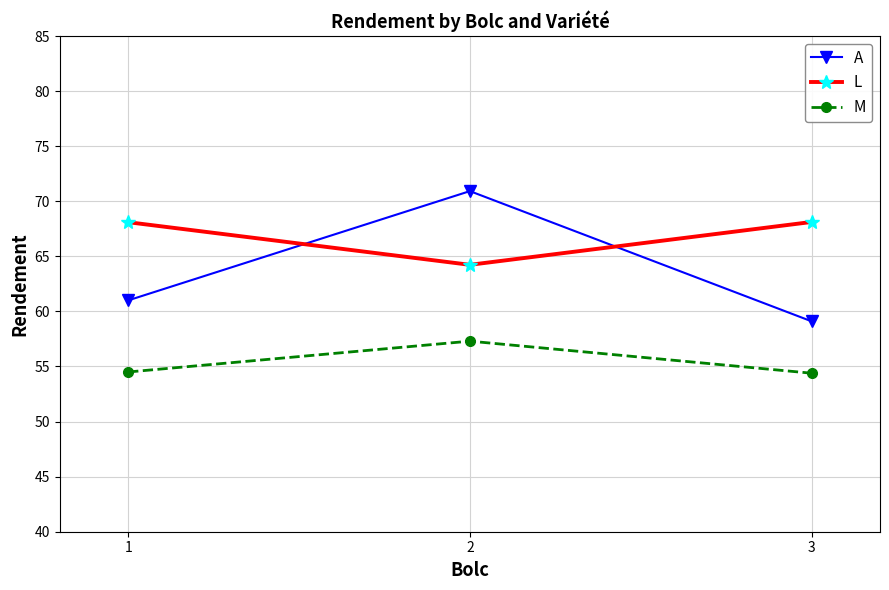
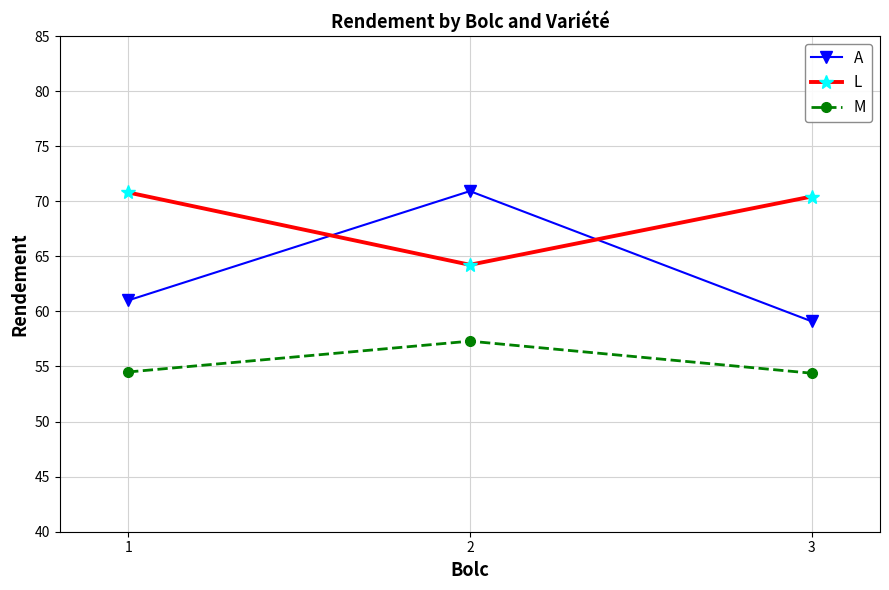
  {
    "A": {
      "1": 61.0,
      "2": 70.9,
      "3": 59.1
    },
    "L": {
-     "1": 68.1,
+     "1": 70.8,
      "2": 64.2,
-     "3": 68.1
+     "3": 70.4
    },
    "M": {
      "1": 54.5,
      "2": 57.3,
      "3": 54.4
    }
  }
